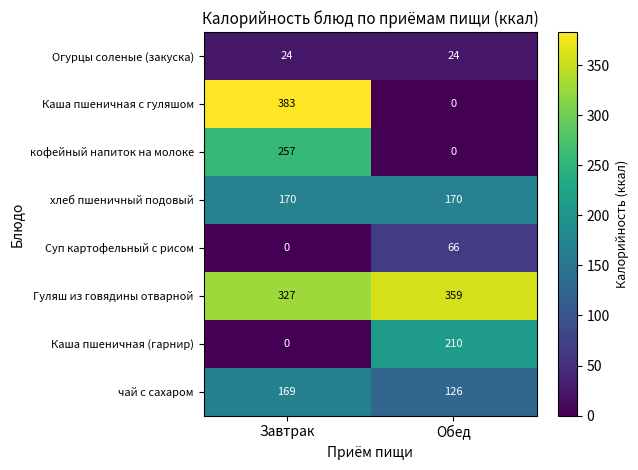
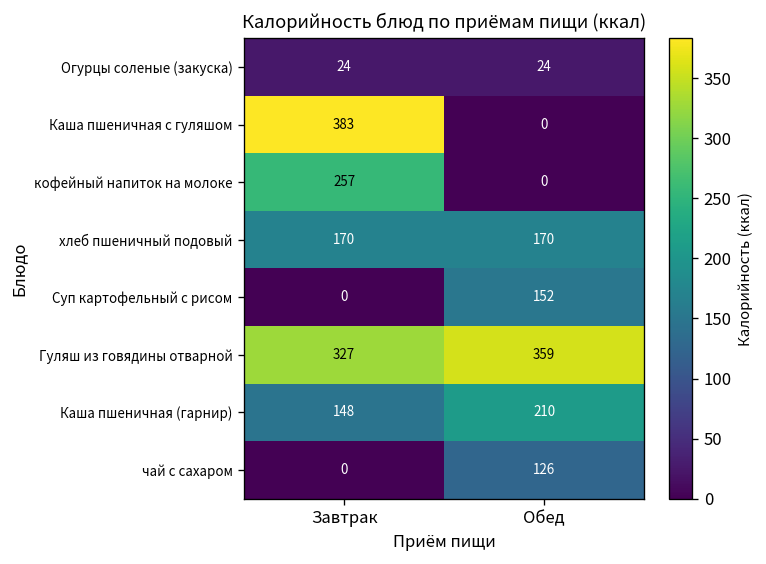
  {
    "Огурцы соленые (закуска)": {
      "Завтрак": 24,
      "Обед": 24
    },
    "Каша пшеничная с гуляшом": {
      "Завтрак": 383,
      "Обед": 0
    },
    "кофейный напиток на молоке": {
      "Завтрак": 257,
      "Обед": 0
    },
    "хлеб пшеничный подовый": {
      "Завтрак": 170,
      "Обед": 170
    },
    "Суп картофельный с рисом": {
      "Завтрак": 0,
-     "Обед": 66
+     "Обед": 152
    },
    "Гуляш из говядины отварной": {
      "Завтрак": 327,
      "Обед": 359
    },
    "Каша пшеничная (гарнир)": {
-     "Завтрак": 0,
+     "Завтрак": 148,
      "Обед": 210
    },
    "чай с сахаром": {
-     "Завтрак": 169,
+     "Завтрак": 0,
      "Обед": 126
    }
  }
